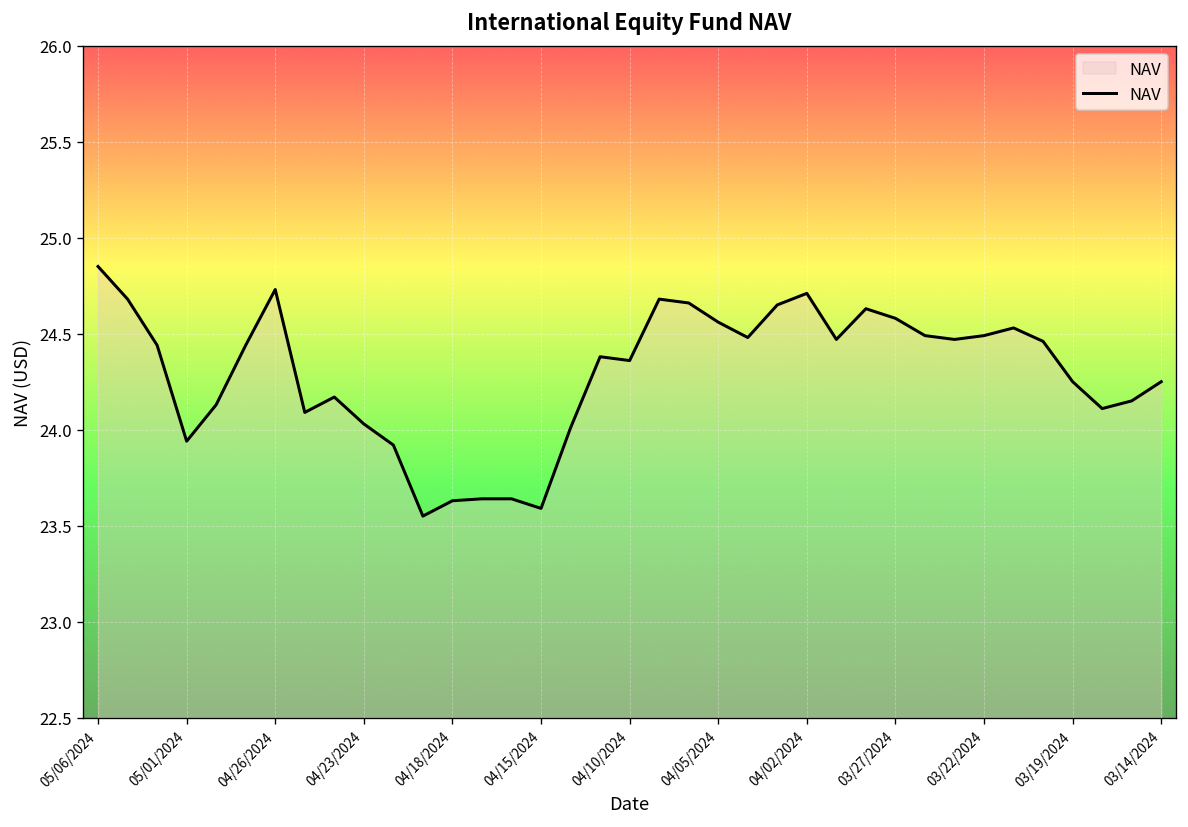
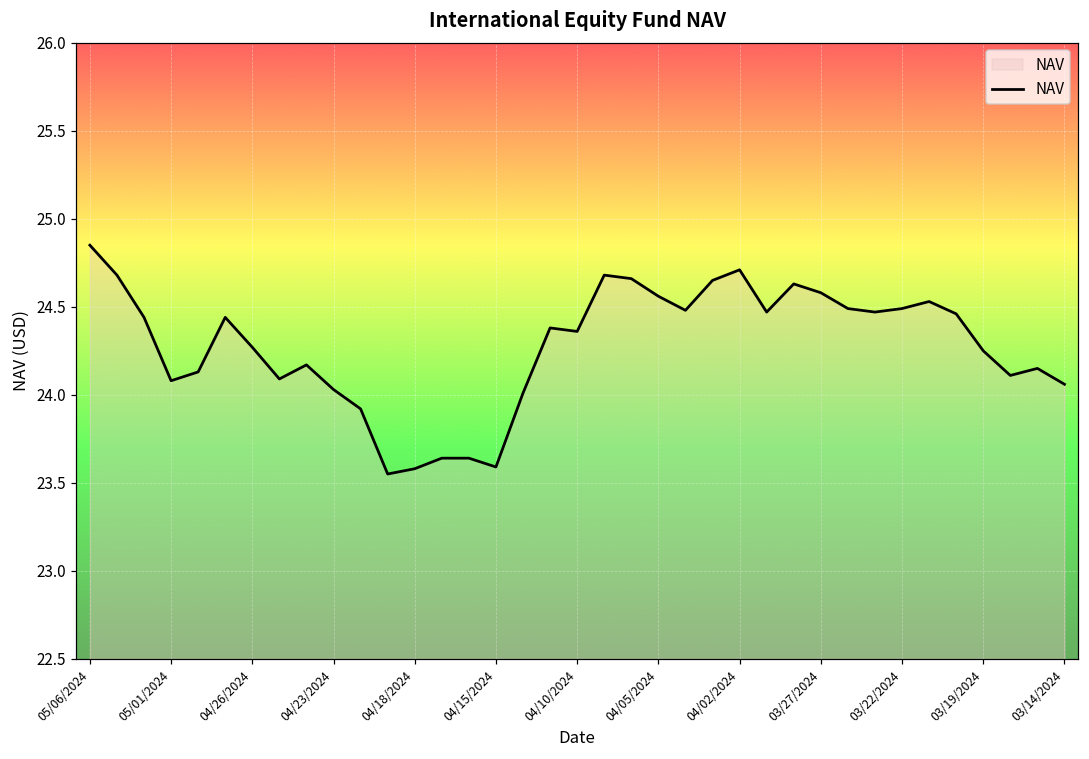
  {
    "05/06/2024": 24.85,
-   "05/01/2024": 23.94,
-   "04/26/2024": 24.73,
+   "05/01/2024": 24.08,
+   "04/26/2024": 24.27,
    "04/23/2024": 24.03,
-   "04/18/2024": 23.63,
+   "04/18/2024": 23.58,
    "04/15/2024": 23.59,
    "04/10/2024": 24.36,
    "04/05/2024": 24.56,
    "04/02/2024": 24.71,
    "03/27/2024": 24.58,
    "03/22/2024": 24.49,
    "03/19/2024": 24.25,
-   "03/14/2024": 24.25
+   "03/14/2024": 24.06
  }
